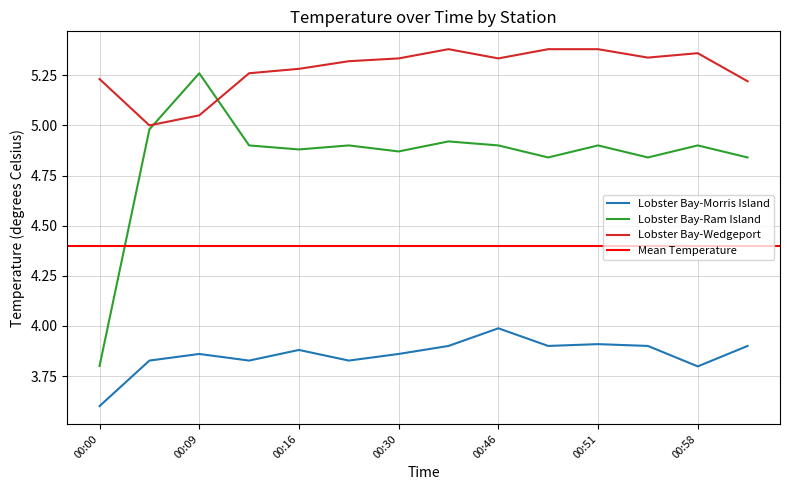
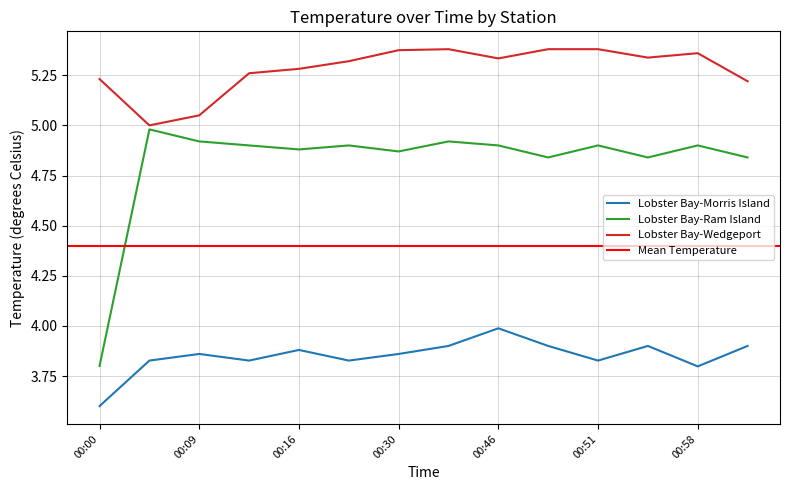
  {
    "Lobster Bay-Morris Island": {
      "00:00": 3.60,
      "00:09": 3.86,
      "00:16": 3.88,
      "00:30": 3.86,
      "00:46": 3.99,
-     "00:51": 3.91,
+     "00:51": 3.83,
      "00:58": 3.80
    },
    "Lobster Bay-Ram Island": {
      "00:00": 3.80,
-     "00:09": 5.26,
+     "00:09": 4.92,
      "00:16": 4.88,
      "00:30": 4.87,
      "00:46": 4.90,
      "00:51": 4.90,
      "00:58": 4.90
    },
    "Lobster Bay-Wedgeport": {
      "00:00": 5.23,
      "00:09": 5.05,
      "00:16": 5.28,
-     "00:30": 5.33,
+     "00:30": 5.38,
      "00:46": 5.33,
      "00:51": 5.38,
      "00:58": 5.36
    }
  }
